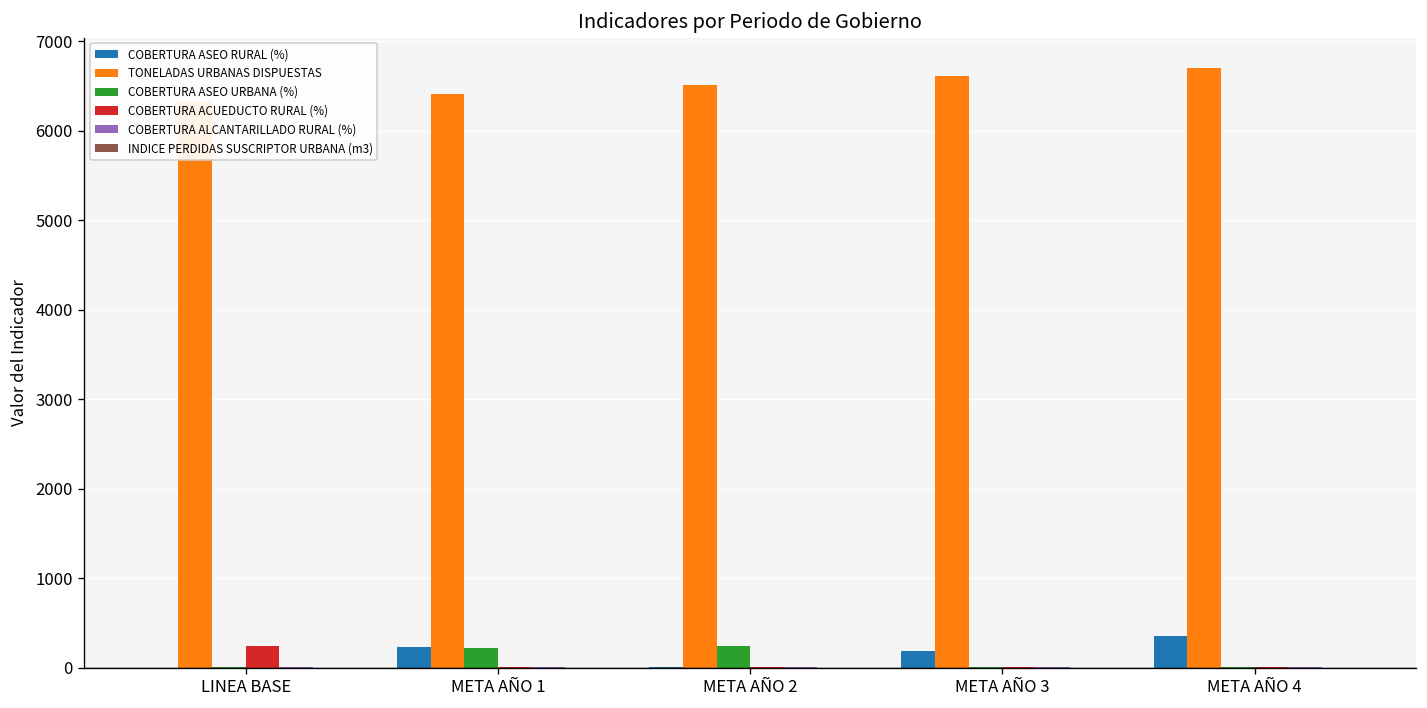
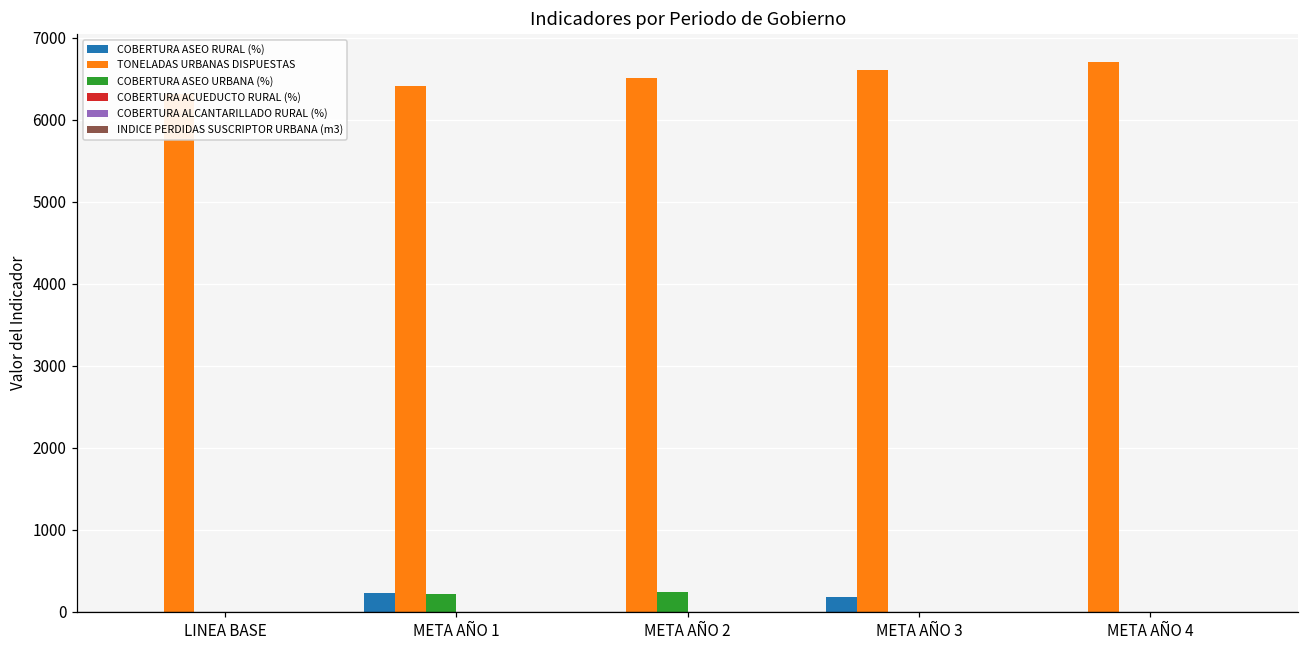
  {
    "COBERTURA ASEO RURAL (%)": {
      "META AÑO 1": 200,
      "META AÑO 3": 200,
-     "META AÑO 4": 400
+     "META AÑO 4": 0
    },
    "TONELADAS URBANAS DISPUESTAS": {
      "META AÑO 1": 6400,
      "META AÑO 2": 6500,
      "META AÑO 3": 6600,
      "META AÑO 4": 6700
    },
    "COBERTURA ASEO URBANA (%)": {
      "META AÑO 1": 200,
      "META AÑO 2": 200
    },
    "COBERTURA ACUEDUCTO RURAL (%)": {
-     "LINEA BASE": 200
+     "LINEA BASE": 0
    }
  }
